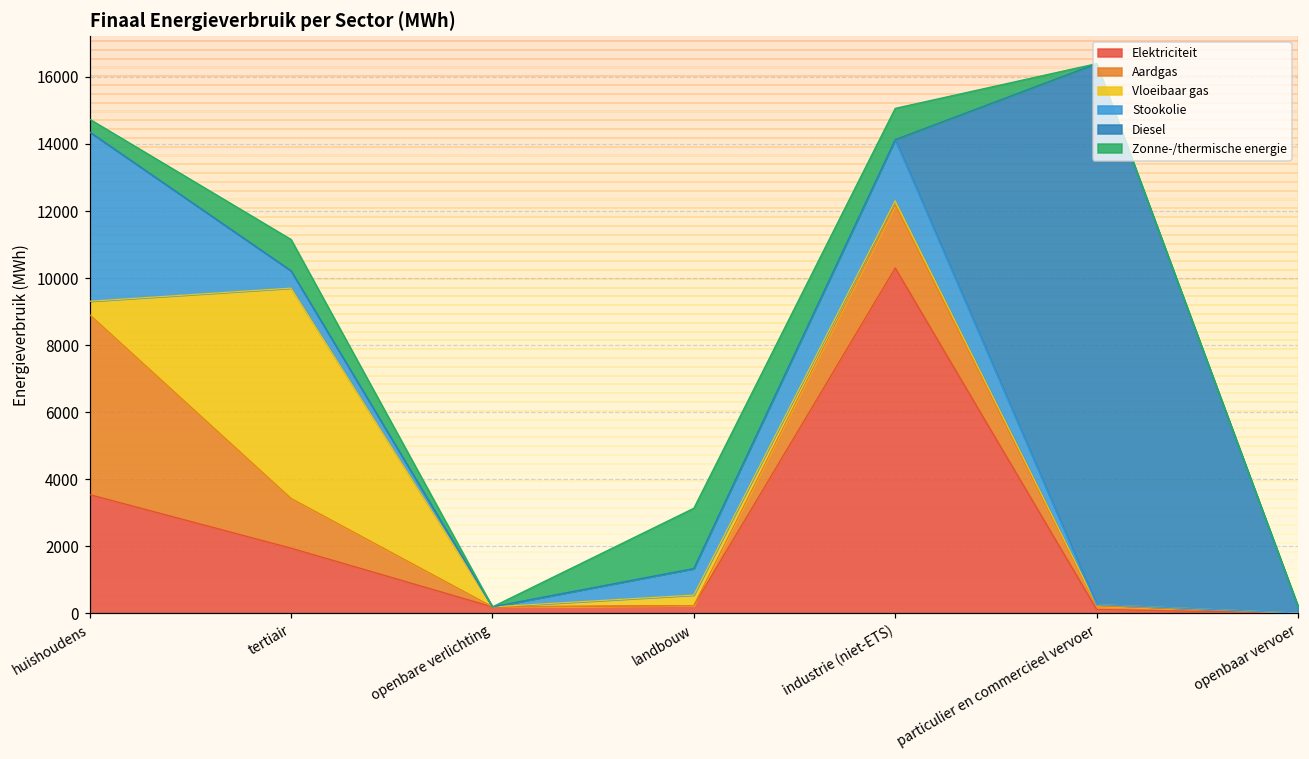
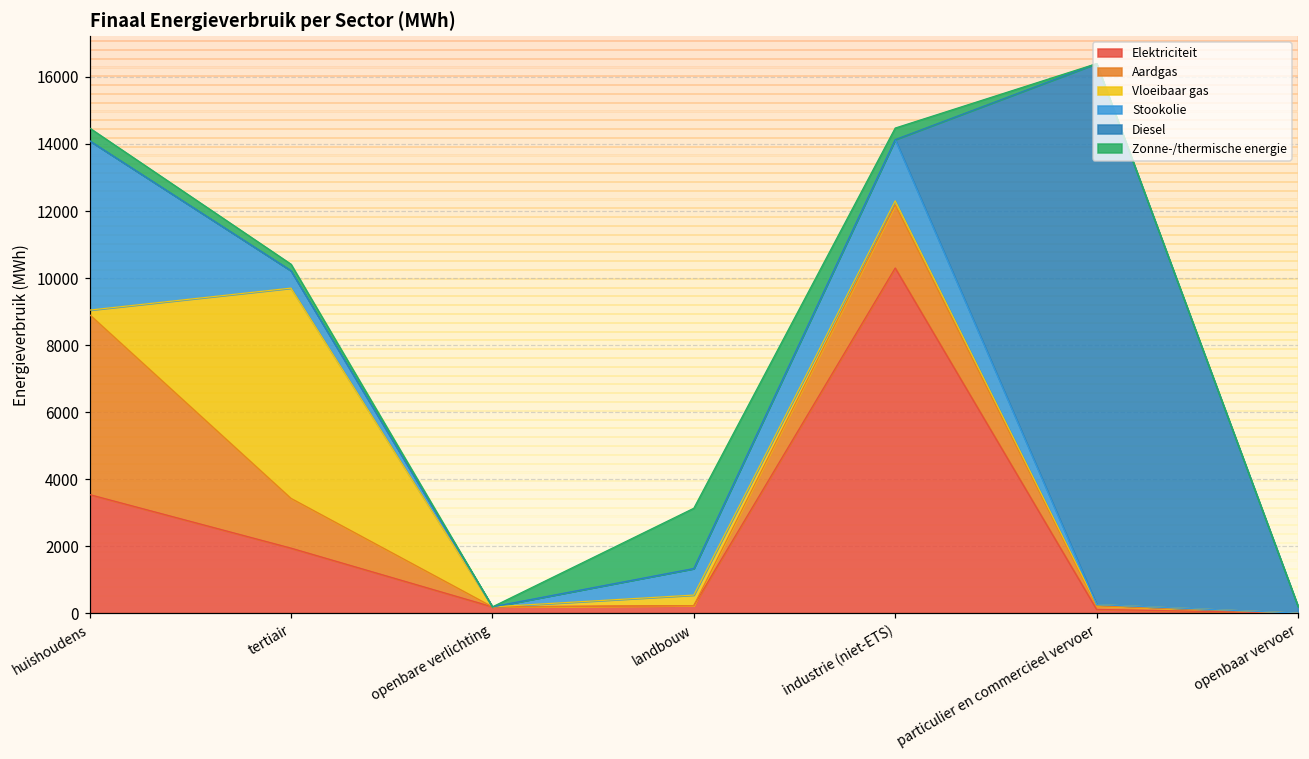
  {
    "Vloeibaar gas": {
-     "huishoudens": 400,
+     "huishoudens": 100,
      "tertiair": 6300,
      "landbouw": 300,
      "industrie (niet-ETS)": 100
    },
    "Zonne-/thermische energie": {
      "huishoudens": 400,
-     "tertiair": 900,
+     "tertiair": 200,
      "landbouw": 1800,
-     "industrie (niet-ETS)": 900
+     "industrie (niet-ETS)": 300
    }
  }
